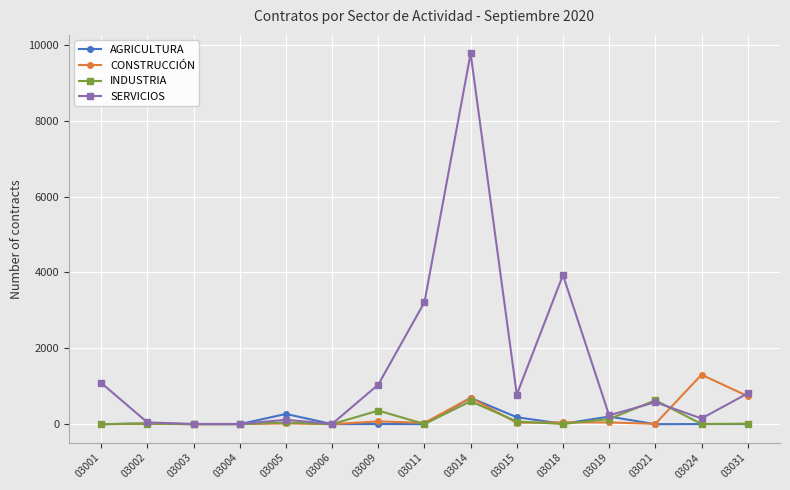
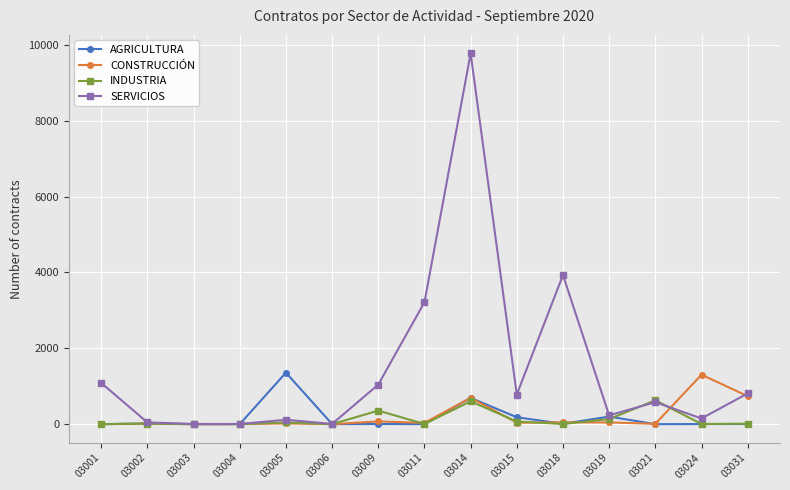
  {
    "AGRICULTURA": {
-     "03005": 300,
+     "03005": 1400,
      "03009": 0,
      "03015": 200
    },
    "CONSTRUCCIÓN": {
      "03009": 100,
      "03019": 0,
      "03024": 1300,
      "03031": 700
    },
    "INDUSTRIA": {
      "03009": 400,
      "03014": 600
    },
    "SERVICIOS": {
      "03001": 1100,
      "03005": 100,
      "03009": 1000,
      "03011": 3200,
      "03014": 9800,
      "03015": 800,
      "03018": 3900,
      "03024": 200,
      "03031": 800
    }
  }
